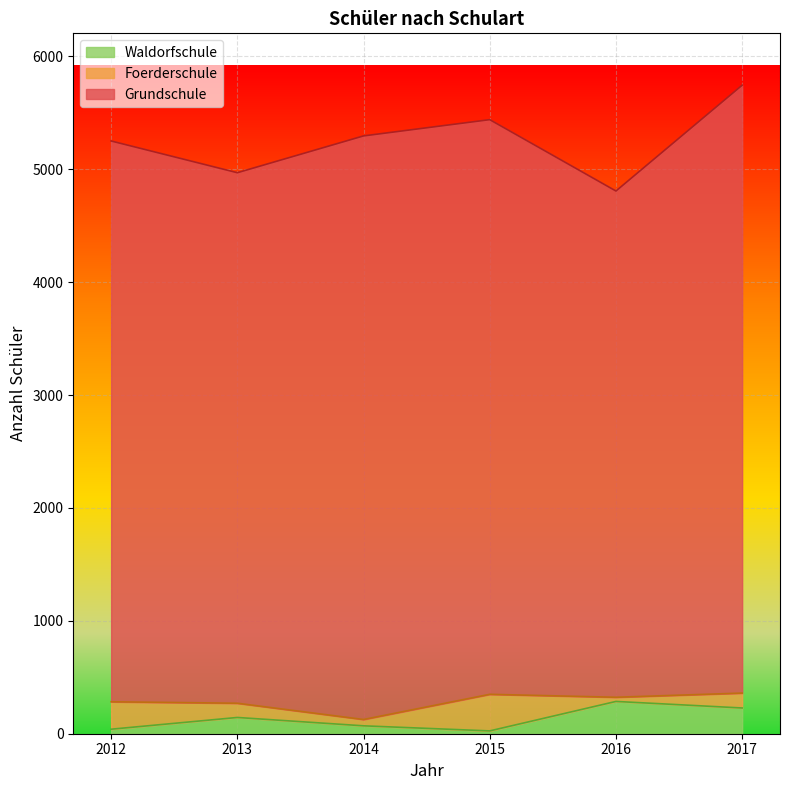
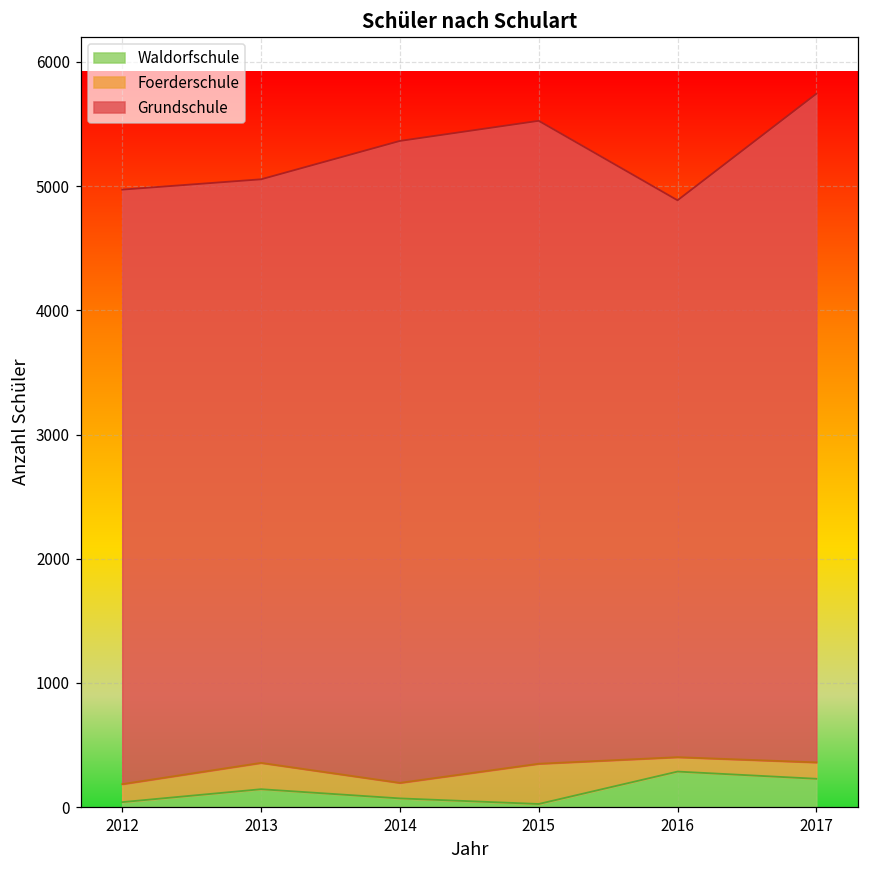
  {
    "Waldorfschule": {
      "2012": 40,
      "2013": 140,
      "2014": 70,
      "2015": 30,
      "2016": 290,
      "2017": 230
    },
    "Foerderschule": {
-     "2012": 240,
-     "2013": 130,
-     "2014": 60,
+     "2012": 150,
+     "2013": 210,
+     "2014": 130,
      "2015": 320,
-     "2016": 40,
+     "2016": 120,
      "2017": 130
    },
    "Grundschule": {
-     "2012": 4970,
+     "2012": 4790,
      "2013": 4700,
      "2014": 5170,
-     "2015": 5090,
+     "2015": 5180,
      "2016": 4480,
      "2017": 5380
    }
  }
